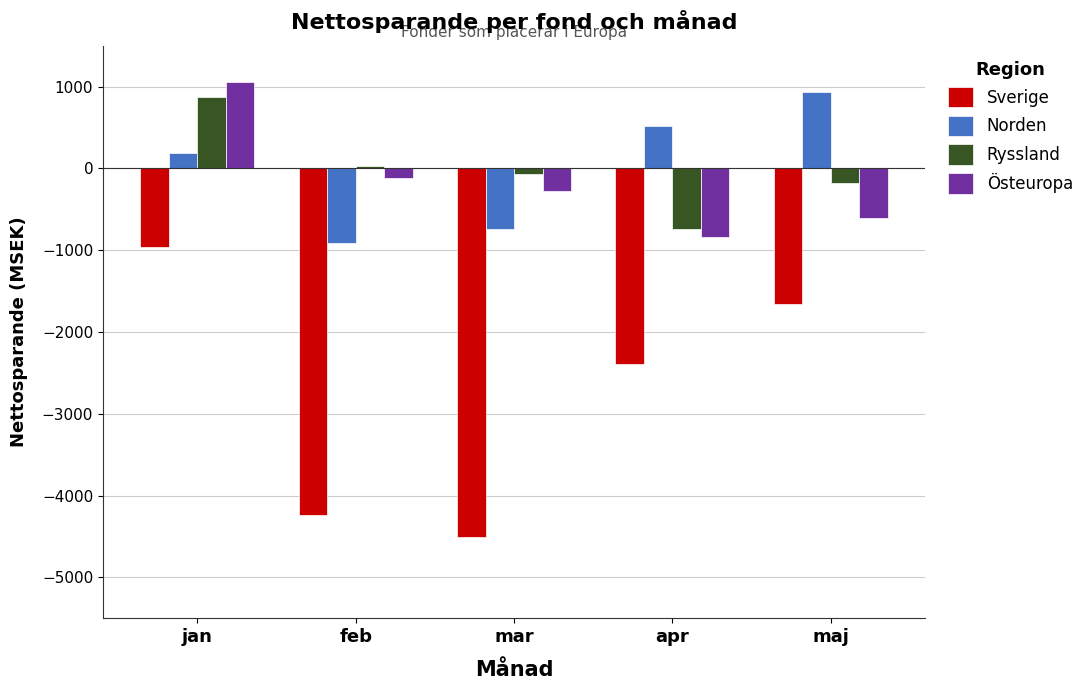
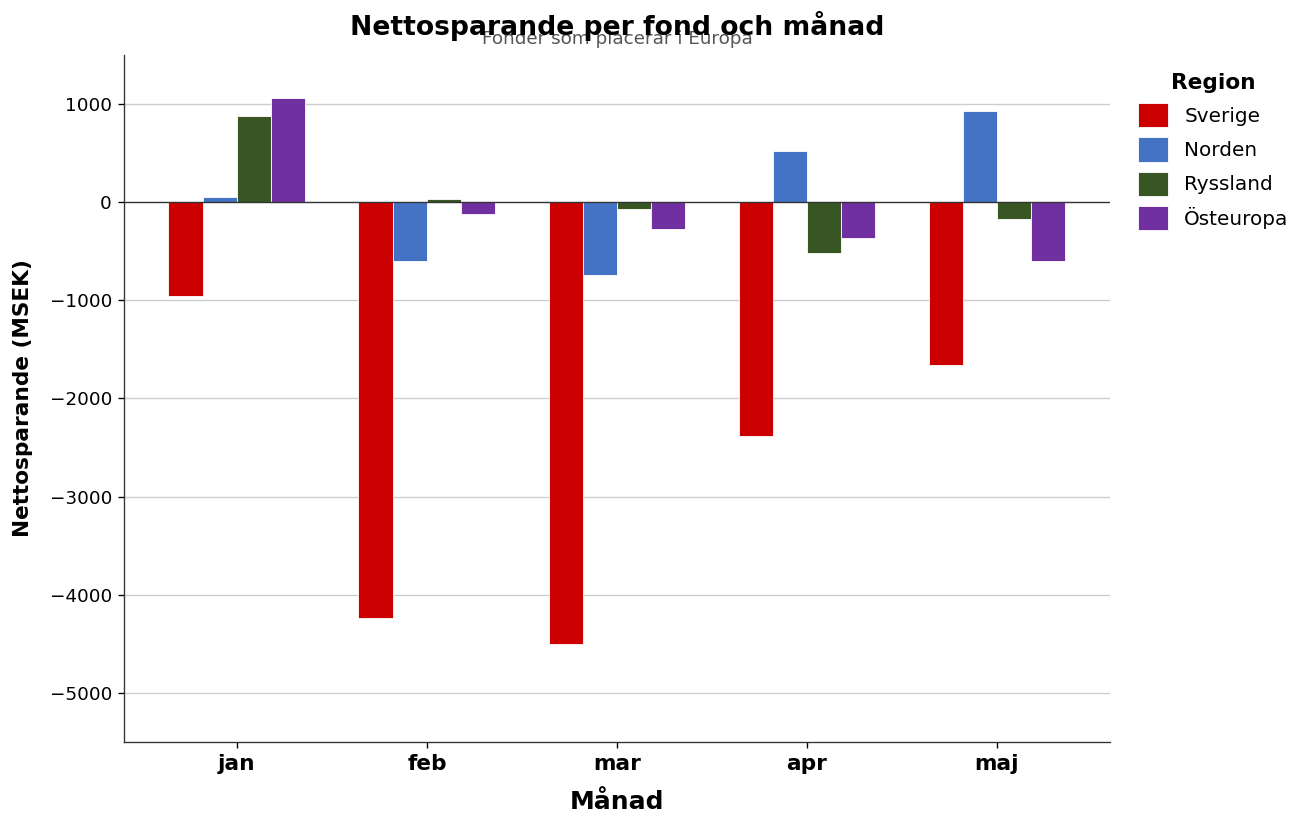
  {
    "Sverige": {
      "jan": -1000,
      "feb": -4200,
      "mar": -4500,
      "apr": -2400,
      "maj": -1700
    },
    "Norden": {
-     "jan": 200,
-     "feb": -900,
+     "jan": 100,
+     "feb": -600,
      "mar": -700,
      "apr": 500,
      "maj": 900
    },
    "Ryssland": {
      "jan": 900,
      "feb": 0,
      "mar": -100,
-     "apr": -700,
+     "apr": -500,
      "maj": -200
    },
    "Östeuropa": {
      "jan": 1100,
      "feb": -100,
      "mar": -300,
-     "apr": -800,
+     "apr": -400,
      "maj": -600
    }
  }
